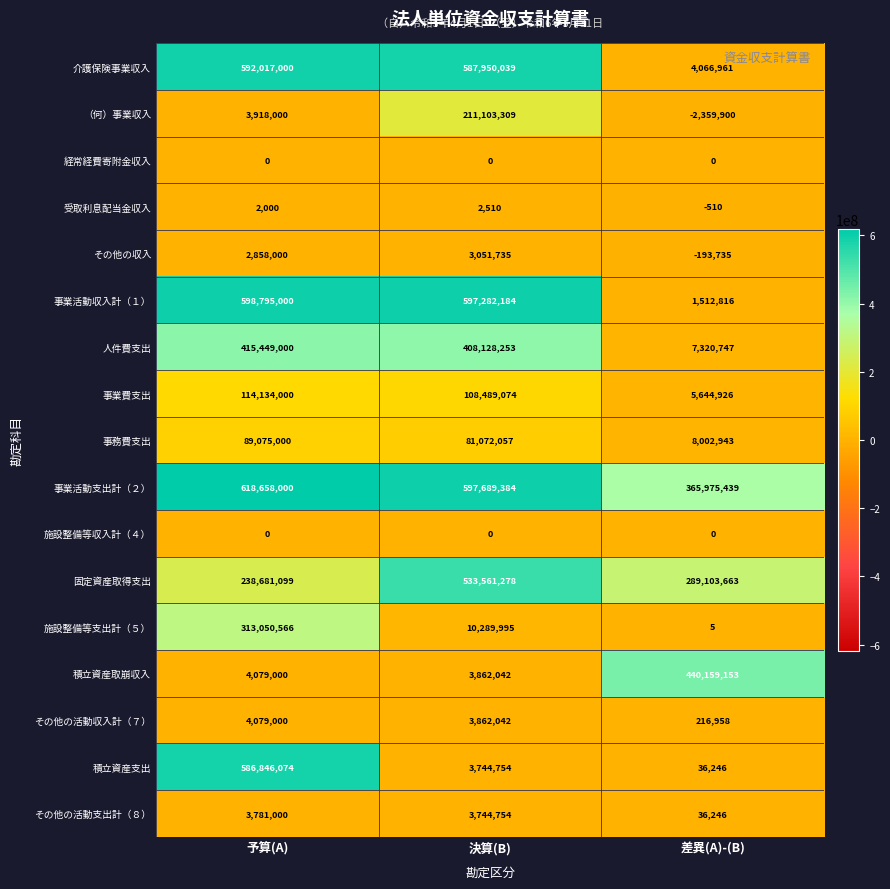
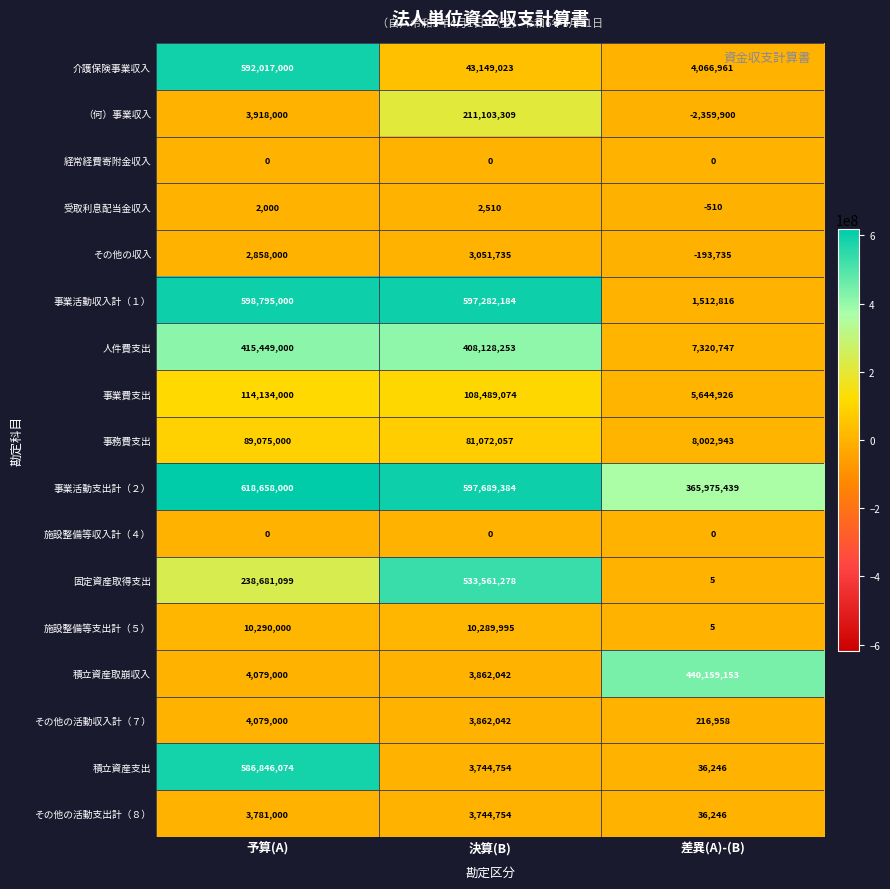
  {
    "介護保険事業収入": {
      "予算(A)": "592,017,000",
-     "決算(B)": "587,950,039"
+     "決算(B)": "43,149,023"
    },
    "（何）事業収入": {
      "予算(A)": "3,918,000",
      "決算(B)": "211,103,309",
      "差異(A)-(B)": "-2,359,900"
    },
    "経常経費寄附金収入": {
      "予算(A)": "0",
      "決算(B)": "0",
      "差異(A)-(B)": "0"
    },
    "受取利息配当金収入": {
      "予算(A)": "2,000",
      "決算(B)": "2,510",
      "差異(A)-(B)": "-510"
    },
    "その他の収入": {
      "予算(A)": "2,858,000",
      "決算(B)": "3,051,735",
      "差異(A)-(B)": "-193,735"
    },
    "事業活動収入計（１）": {
      "予算(A)": "598,795,000",
      "決算(B)": "597,282,184",
      "差異(A)-(B)": "1,512,816"
    },
    "人件費支出": {
      "予算(A)": "415,449,000",
      "決算(B)": "408,128,253",
      "差異(A)-(B)": "7,320,747"
    },
    "事業費支出": {
      "予算(A)": "114,134,000",
      "決算(B)": "108,489,074",
      "差異(A)-(B)": "5,644,926"
    },
    "事務費支出": {
      "予算(A)": "89,075,000",
      "決算(B)": "81,072,057",
      "差異(A)-(B)": "8,002,943"
    },
    "事業活動支出計（２）": {
      "予算(A)": "618,658,000",
      "決算(B)": "597,689,384",
      "差異(A)-(B)": "365,975,439"
    },
    "施設整備等収入計（４）": {
      "予算(A)": "0",
      "決算(B)": "0",
      "差異(A)-(B)": "0"
    },
    "固定資産取得支出": {
      "予算(A)": "238,681,099",
      "決算(B)": "533,561,278",
-     "差異(A)-(B)": "289,103,663"
+     "差異(A)-(B)": "5"
    },
    "施設整備等支出計（５）": {
-     "予算(A)": "313,050,566",
+     "予算(A)": "10,290,000",
      "決算(B)": "10,289,995",
      "差異(A)-(B)": "5"
    },
    "積立資産取崩収入": {
      "予算(A)": "4,079,000",
      "決算(B)": "3,862,042",
      "差異(A)-(B)": "440,159,153"
    },
    "その他の活動収入計（７）": {
      "予算(A)": "4,079,000",
      "決算(B)": "3,862,042",
      "差異(A)-(B)": "216,958"
    },
    "積立資産支出": {
      "予算(A)": "586,846,074",
      "決算(B)": "3,744,754",
      "差異(A)-(B)": "36,246"
    },
    "その他の活動支出計（８）": {
      "予算(A)": "3,781,000",
      "決算(B)": "3,744,754",
      "差異(A)-(B)": "36,246"
    }
  }
